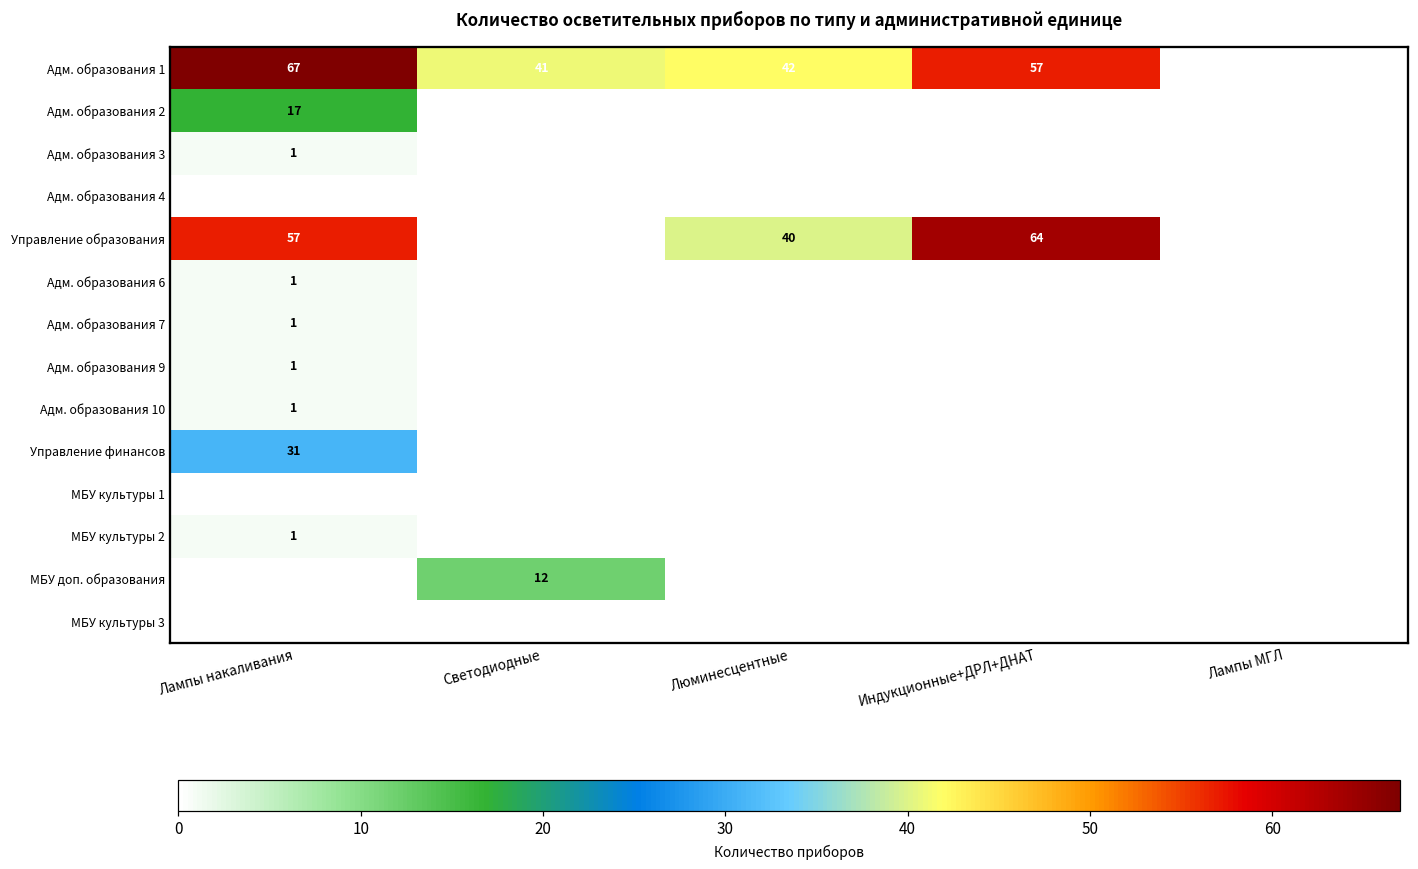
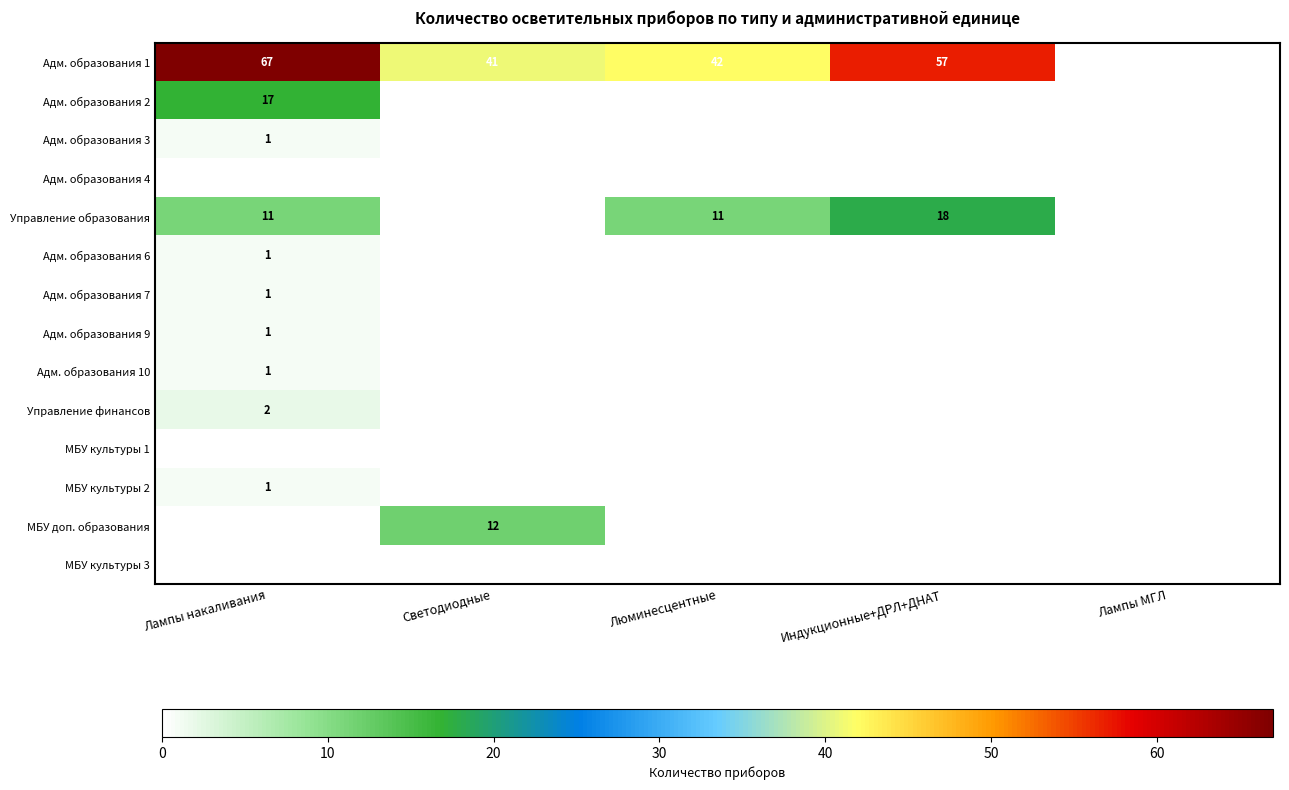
  {
    "Адм. образования 1": {
      "Лампы накаливания": 67,
      "Светодиодные": 41,
      "Люминесцентные": 42,
      "Индукционные+ДРЛ+ДНАТ": 57
    },
    "Адм. образования 2": {
      "Лампы накаливания": 17
    },
    "Адм. образования 3": {
      "Лампы накаливания": 1
    },
    "Управление образования": {
-     "Лампы накаливания": 57,
-     "Люминесцентные": 40,
-     "Индукционные+ДРЛ+ДНАТ": 64
+     "Лампы накаливания": 11,
+     "Люминесцентные": 11,
+     "Индукционные+ДРЛ+ДНАТ": 18
    },
    "Адм. образования 6": {
      "Лампы накаливания": 1
    },
    "Адм. образования 7": {
      "Лампы накаливания": 1
    },
    "Адм. образования 9": {
      "Лампы накаливания": 1
    },
    "Адм. образования 10": {
      "Лампы накаливания": 1
    },
    "Управление финансов": {
-     "Лампы накаливания": 31
+     "Лампы накаливания": 2
    },
    "МБУ культуры 2": {
      "Лампы накаливания": 1
    },
    "МБУ доп. образования": {
      "Светодиодные": 12
    }
  }
